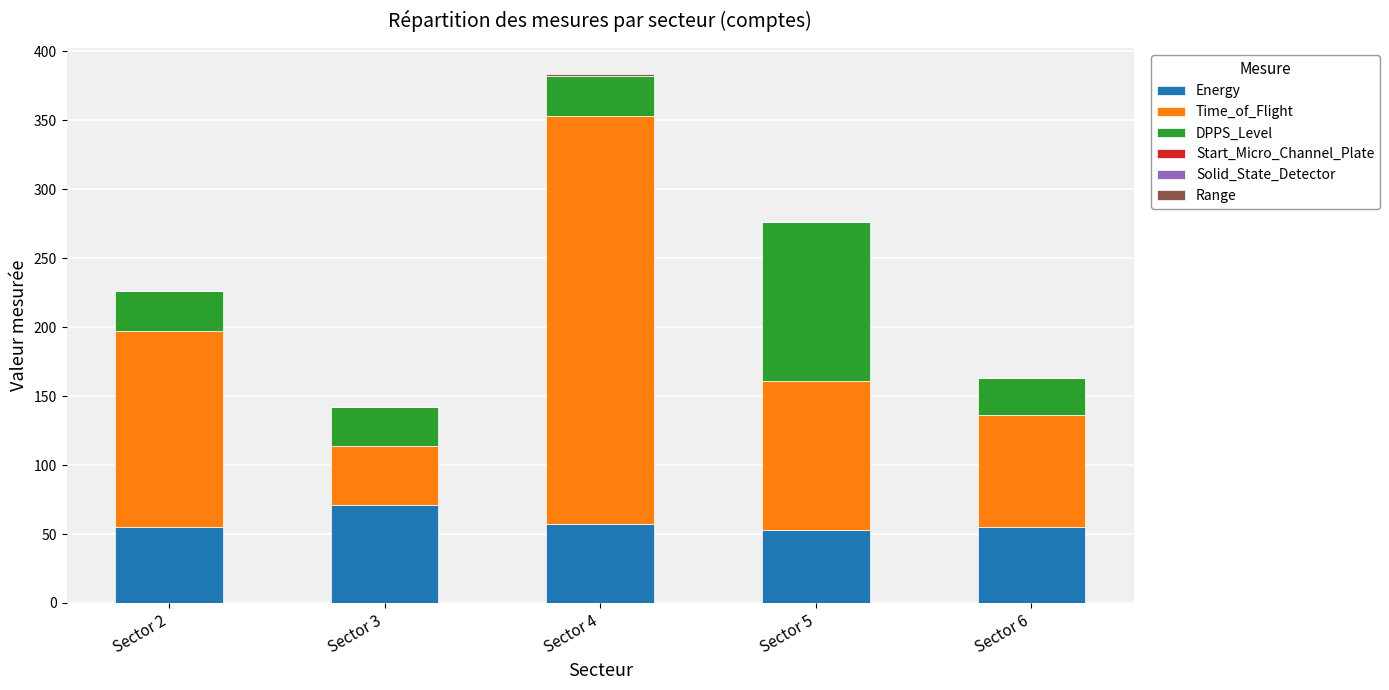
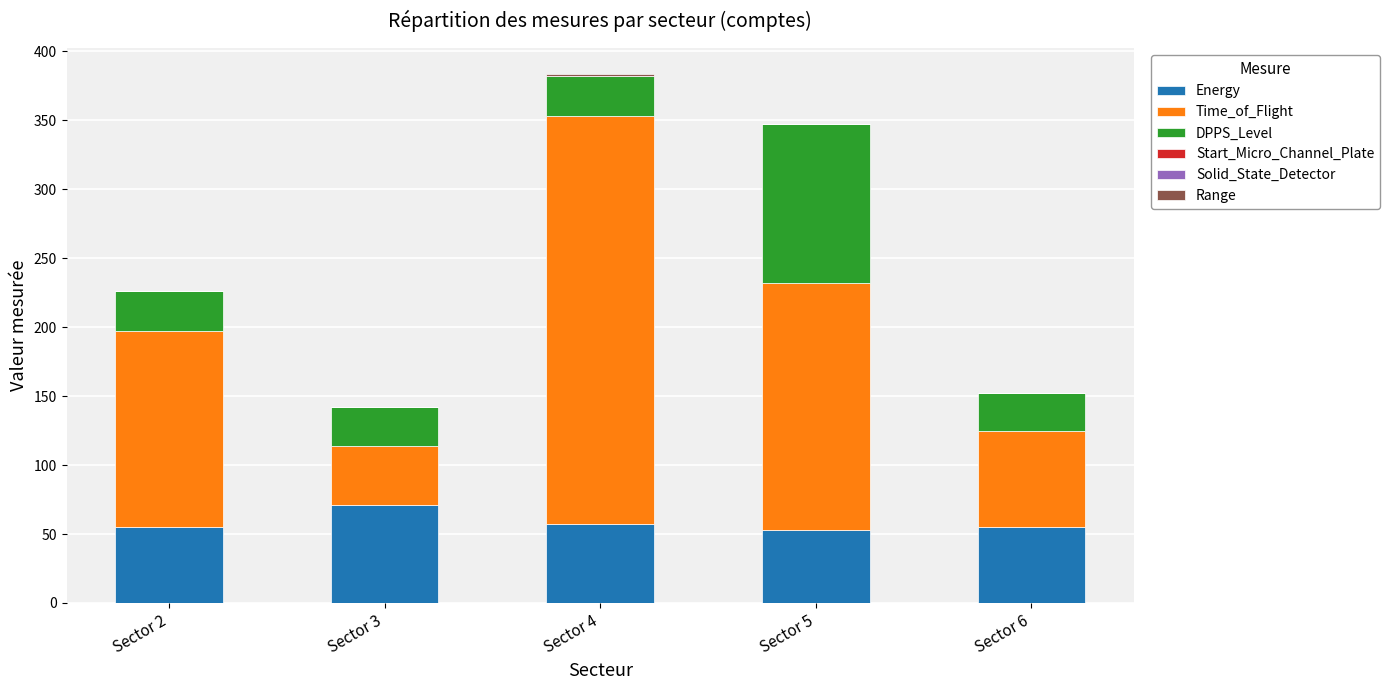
  {
    "Energy": {
      "Sector 2": 55,
      "Sector 3": 71,
      "Sector 4": 57,
      "Sector 5": 53,
      "Sector 6": 55
    },
    "Time_of_Flight": {
      "Sector 2": 142,
      "Sector 3": 43,
      "Sector 4": 296,
-     "Sector 5": 108,
-     "Sector 6": 81
+     "Sector 5": 179,
+     "Sector 6": 70
    },
    "Range": {
      "Sector 2": 0,
      "Sector 3": 0,
      "Sector 5": 0,
      "Sector 6": 0
    }
  }
